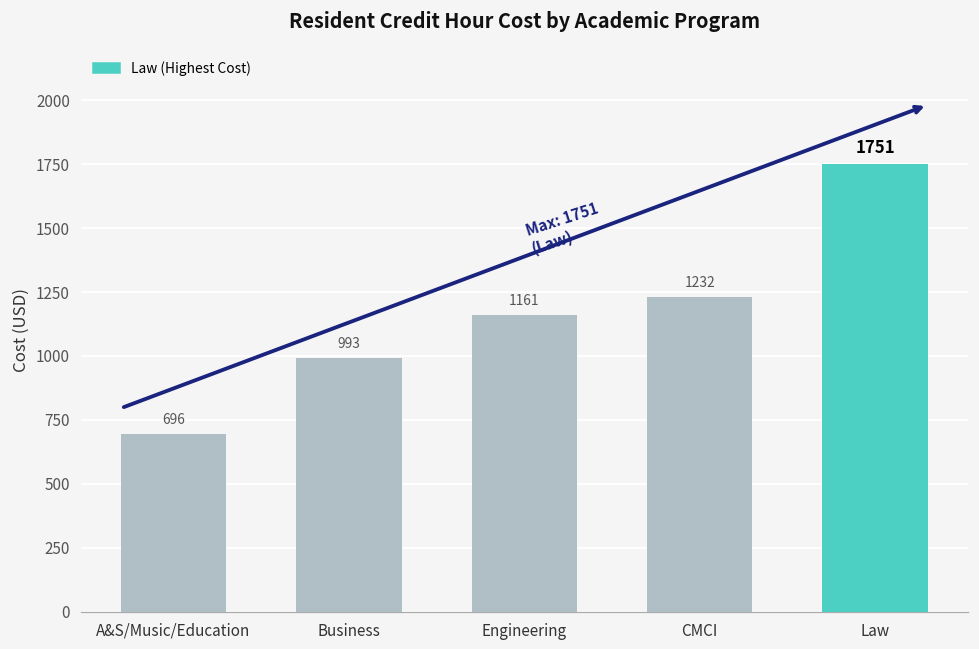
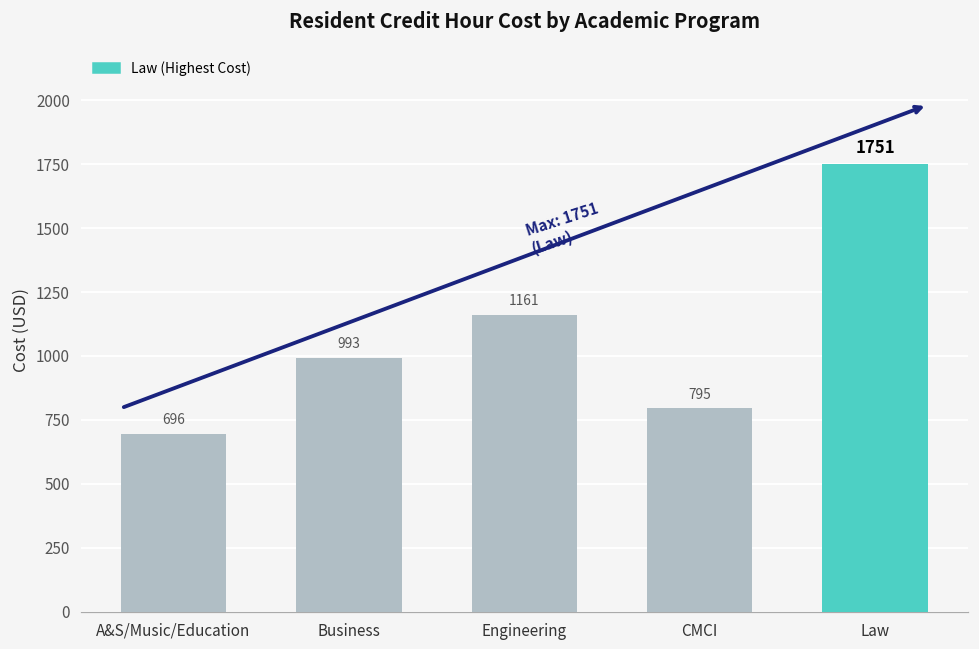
  {
    "A&S/Music/Education": 696,
    "Business": 993,
    "Engineering": 1161,
-   "CMCI": 1232,
+   "CMCI": 795,
    "Law": 1751
  }
